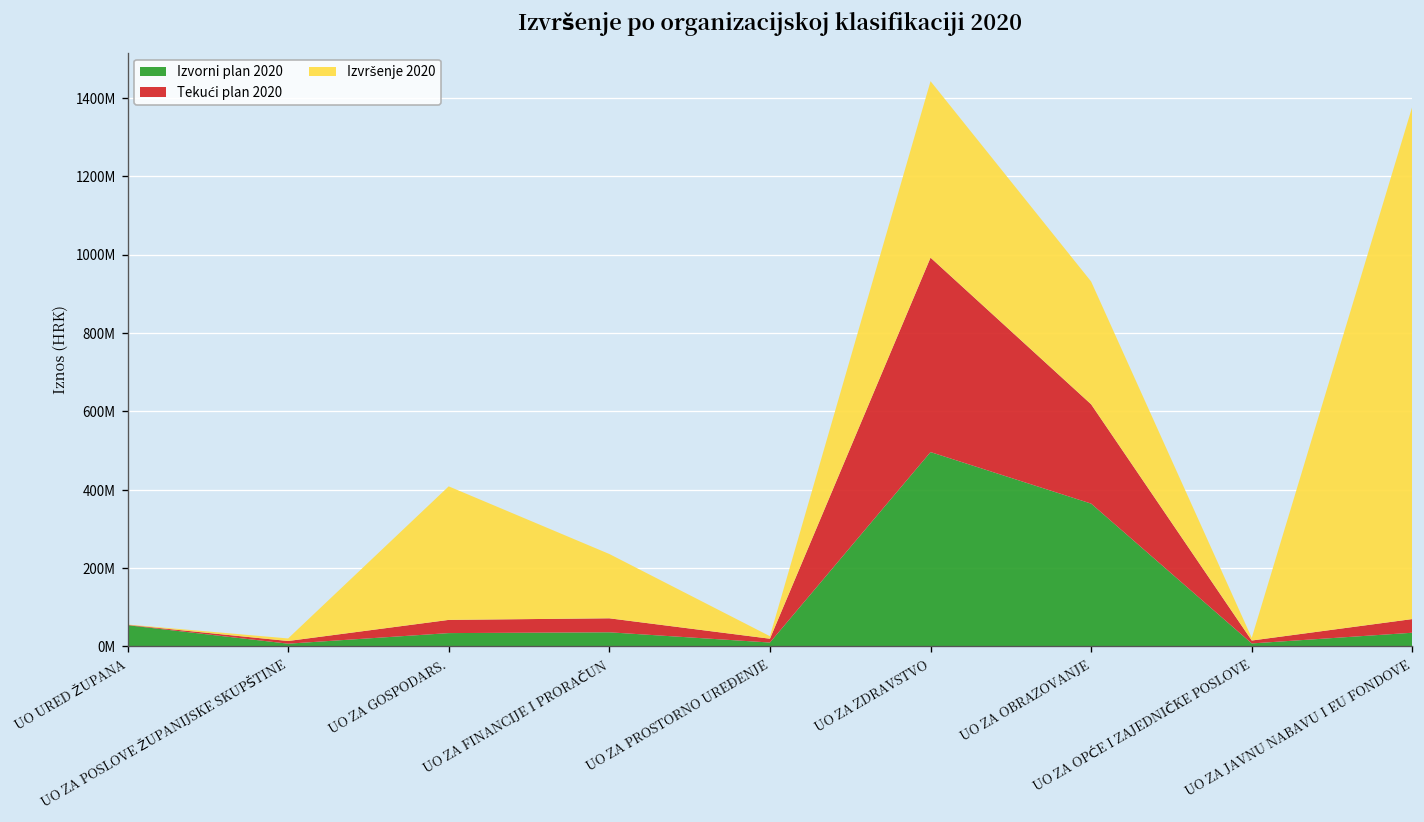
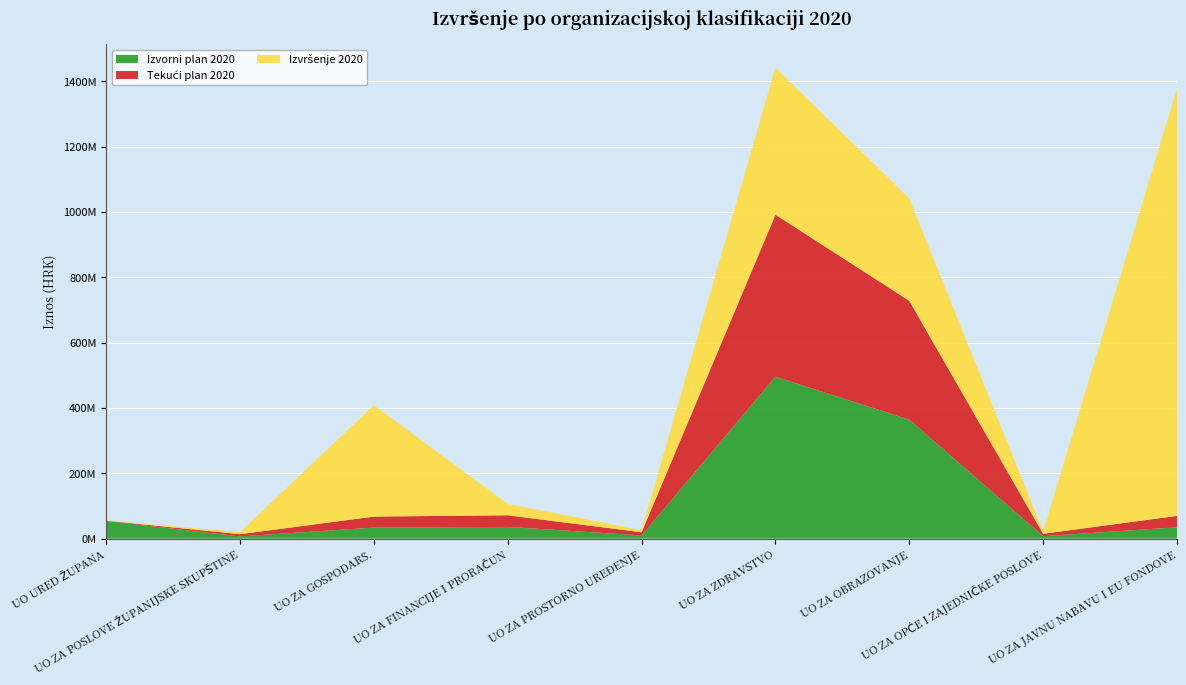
  {
    "Izvorni plan 2020": {
      "UO ZA GOSPODARS.": 30000000,
      "UO ZA FINANCIJE I PRORAČUN": 40000000,
      "UO ZA PROSTORNO UREĐENJE": 10000000,
      "UO ZA ZDRAVSTVO": 500000000,
      "UO ZA OBRAZOVANJE": 360000000,
      "UO ZA JAVNU NABAVU I EU FONDOVE": 30000000
    },
    "Tekući plan 2020": {
      "UO ZA GOSPODARS.": 30000000,
      "UO ZA FINANCIJE I PRORAČUN": 40000000,
      "UO ZA ZDRAVSTVO": 500000000,
-     "UO ZA OBRAZOVANJE": 250000000,
+     "UO ZA OBRAZOVANJE": 360000000,
      "UO ZA JAVNU NABAVU I EU FONDOVE": 30000000
    },
    "Izvršenje 2020": {
      "UO ZA GOSPODARS.": 340000000,
-     "UO ZA FINANCIJE I PRORAČUN": 160000000,
+     "UO ZA FINANCIJE I PRORAČUN": 30000000,
      "UO ZA ZDRAVSTVO": 450000000,
      "UO ZA OBRAZOVANJE": 310000000,
      "UO ZA JAVNU NABAVU I EU FONDOVE": 1310000000
    }
  }
